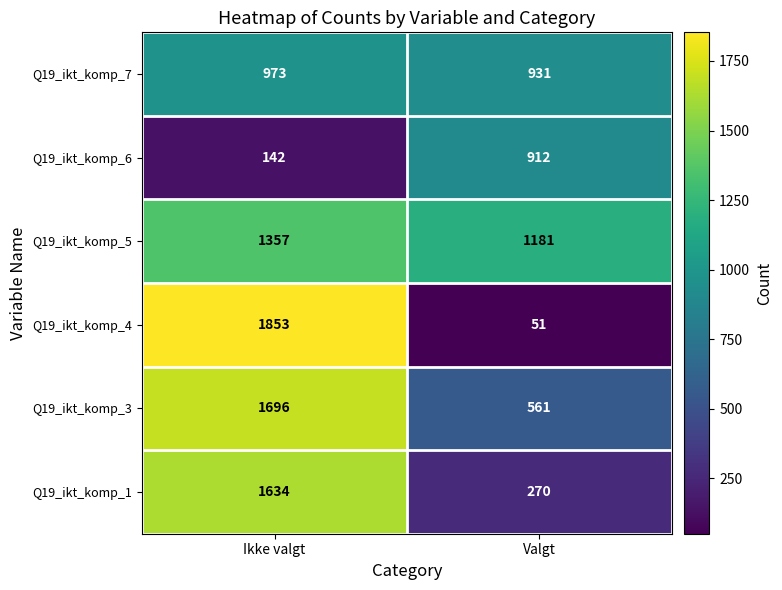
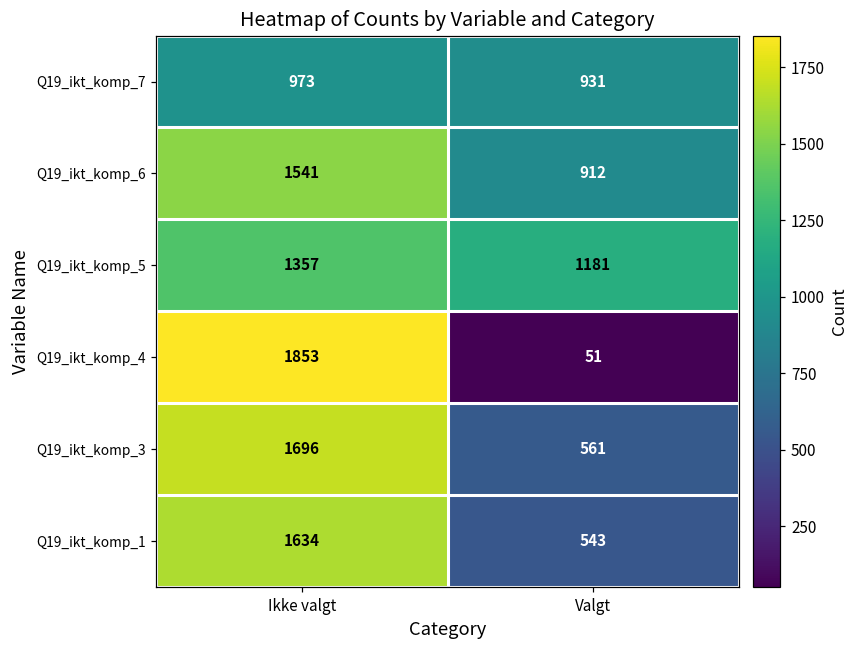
  {
    "Q19_ikt_komp_7": {
      "Ikke valgt": 973,
      "Valgt": 931
    },
    "Q19_ikt_komp_6": {
-     "Ikke valgt": 142,
+     "Ikke valgt": 1541,
      "Valgt": 912
    },
    "Q19_ikt_komp_5": {
      "Ikke valgt": 1357,
      "Valgt": 1181
    },
    "Q19_ikt_komp_4": {
      "Ikke valgt": 1853,
      "Valgt": 51
    },
    "Q19_ikt_komp_3": {
      "Ikke valgt": 1696,
      "Valgt": 561
    },
    "Q19_ikt_komp_1": {
      "Ikke valgt": 1634,
-     "Valgt": 270
+     "Valgt": 543
    }
  }
